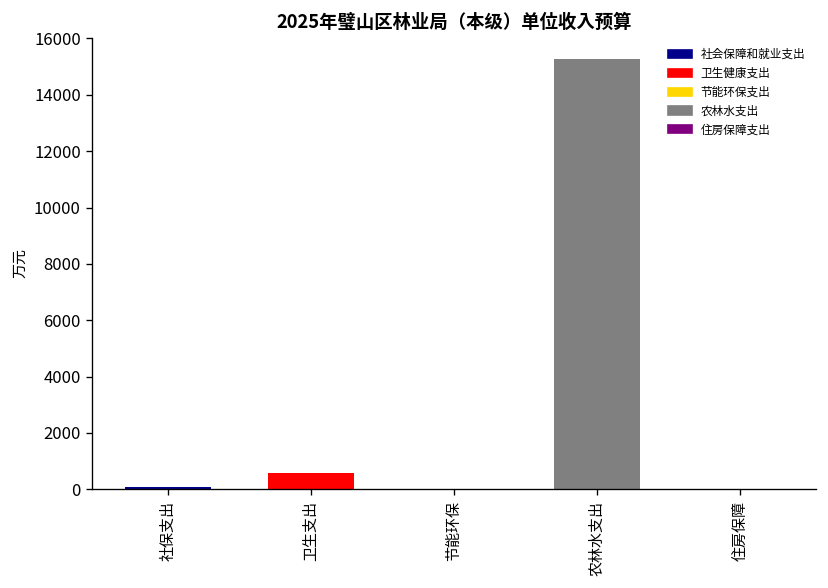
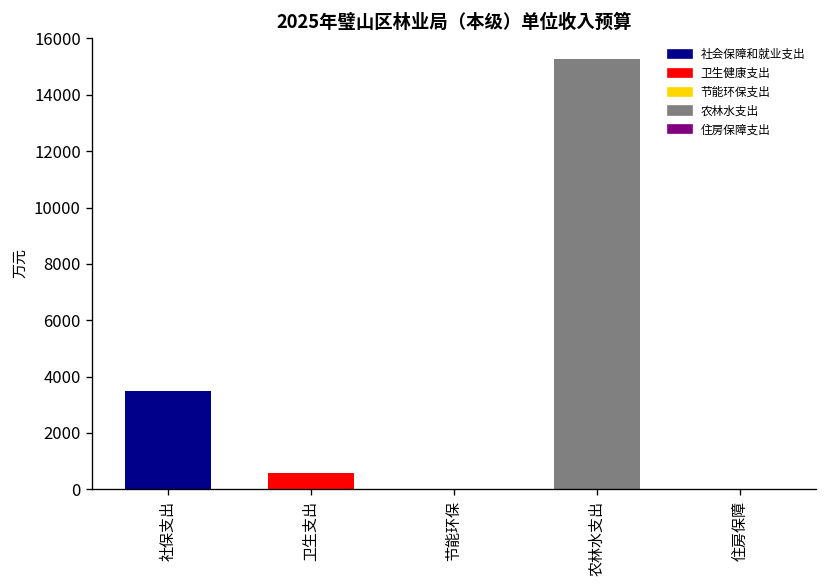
  {
-   "社保支出": 100,
+   "社保支出": 3500,
    "卫生支出": 600,
    "农林水支出": 15300
  }
